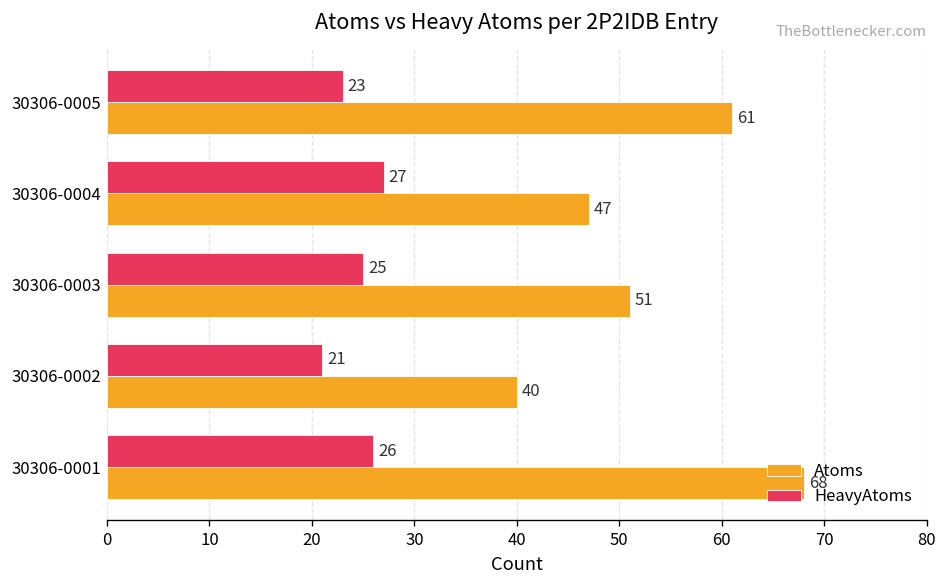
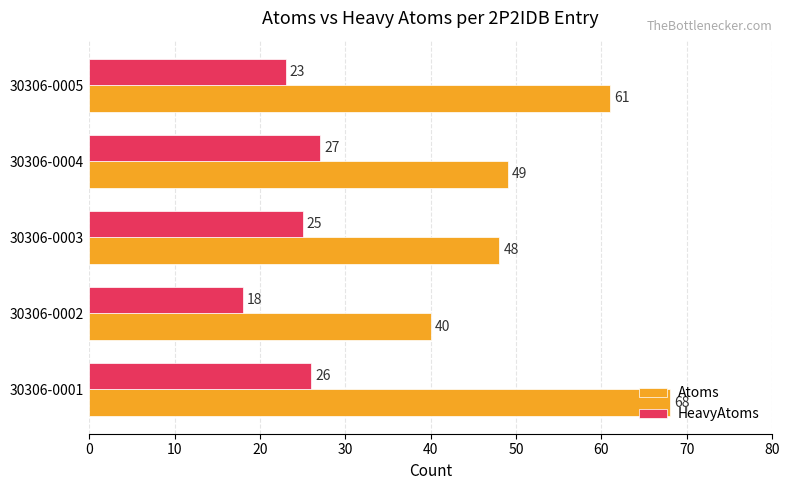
  {
    "Atoms": {
      "30306-0005": 61,
-     "30306-0004": 47,
-     "30306-0003": 51,
+     "30306-0004": 49,
+     "30306-0003": 48,
      "30306-0002": 40,
      "30306-0001": 68
    },
    "HeavyAtoms": {
      "30306-0005": 23,
      "30306-0004": 27,
      "30306-0003": 25,
-     "30306-0002": 21,
+     "30306-0002": 18,
      "30306-0001": 26
    }
  }
